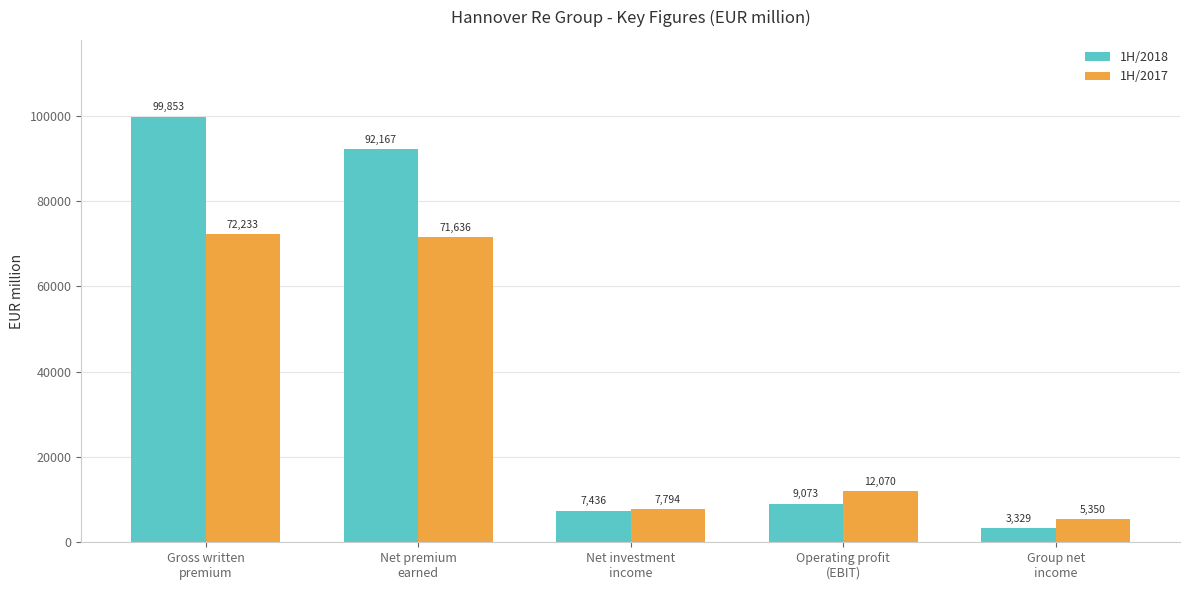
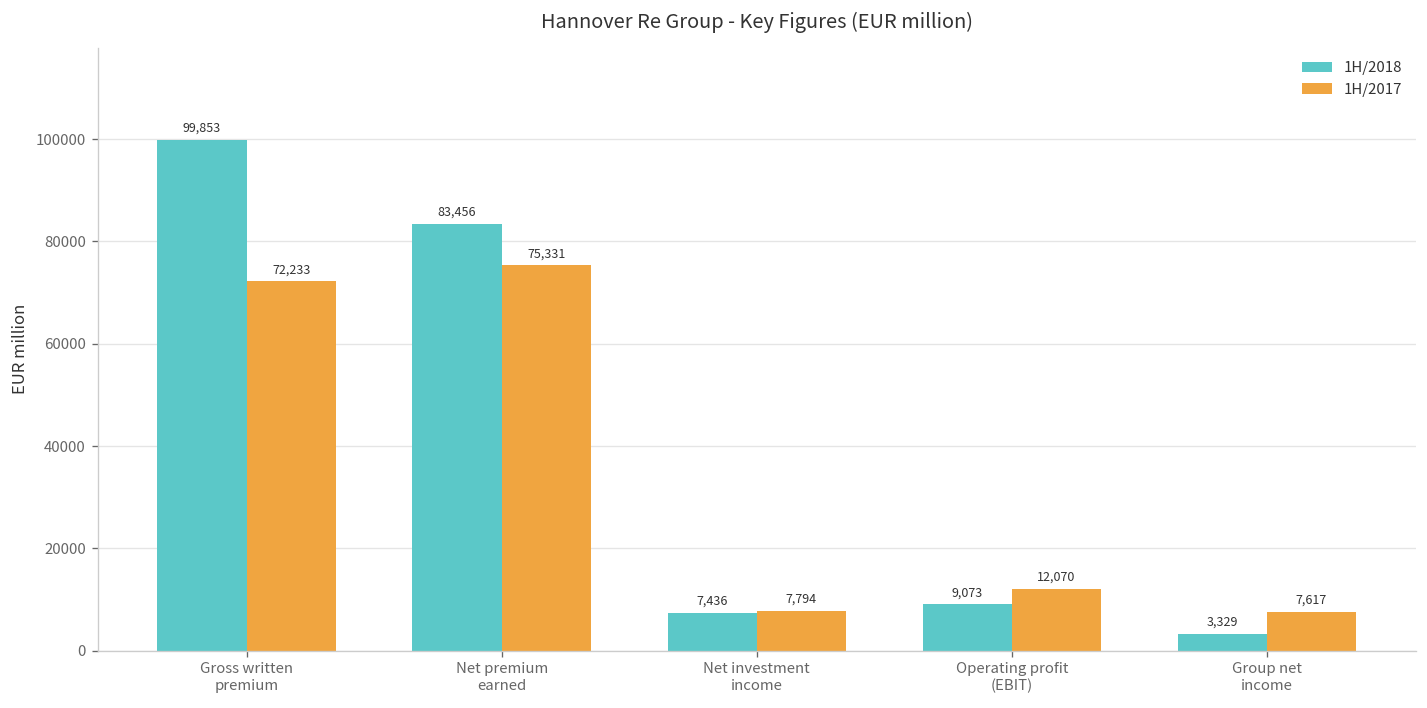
  {
    "1H/2018": {
      "Gross written premium": "99,853",
-     "Net premium earned": "92,167",
+     "Net premium earned": "83,456",
      "Net investment income": "7,436",
      "Operating profit (EBIT)": "9,073",
      "Group net income": "3,329"
    },
    "1H/2017": {
      "Gross written premium": "72,233",
-     "Net premium earned": "71,636",
+     "Net premium earned": "75,331",
      "Net investment income": "7,794",
      "Operating profit (EBIT)": "12,070",
-     "Group net income": "5,350"
+     "Group net income": "7,617"
    }
  }
